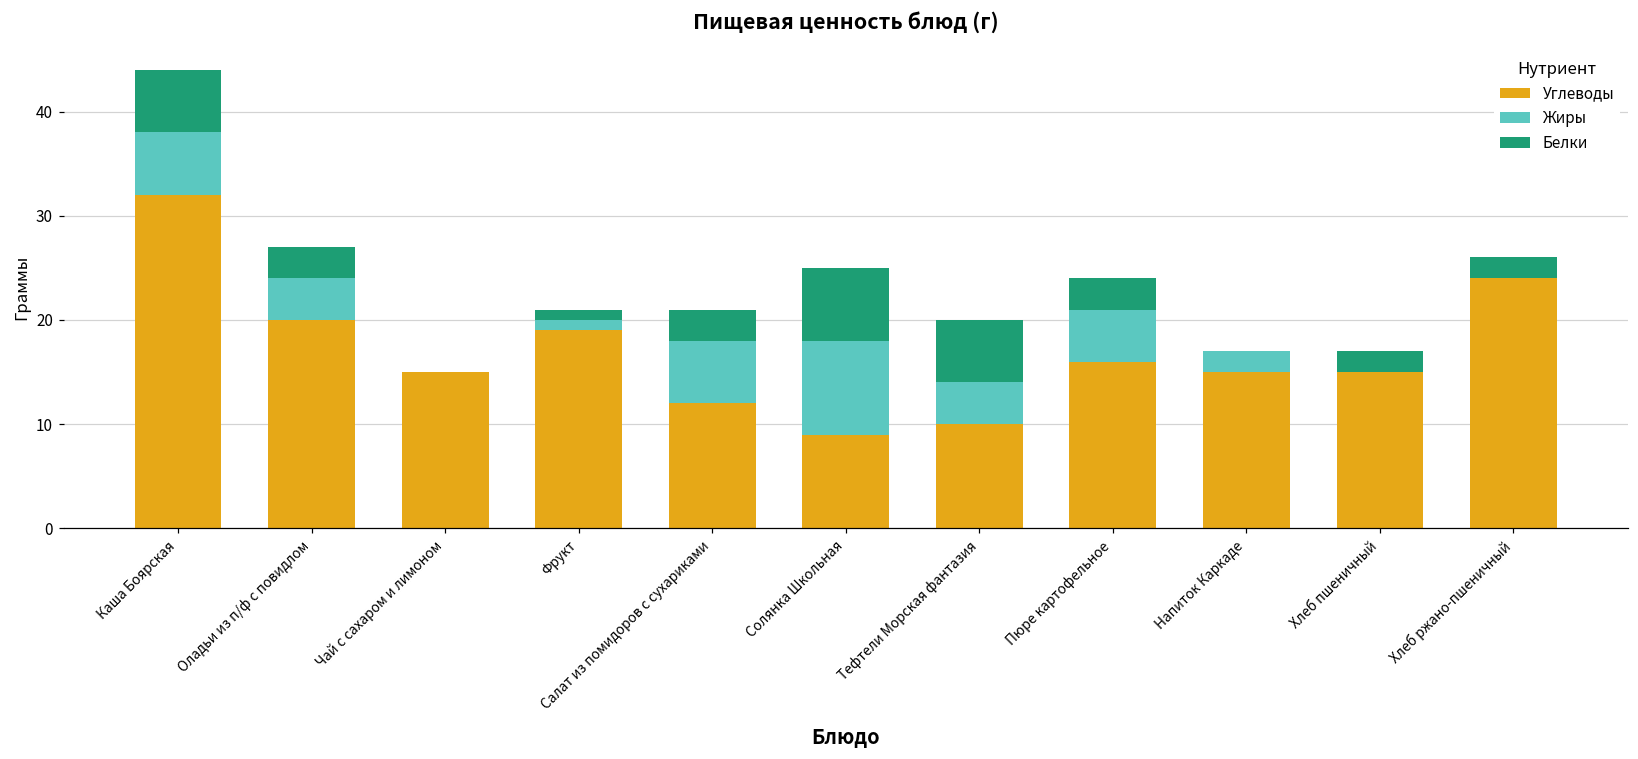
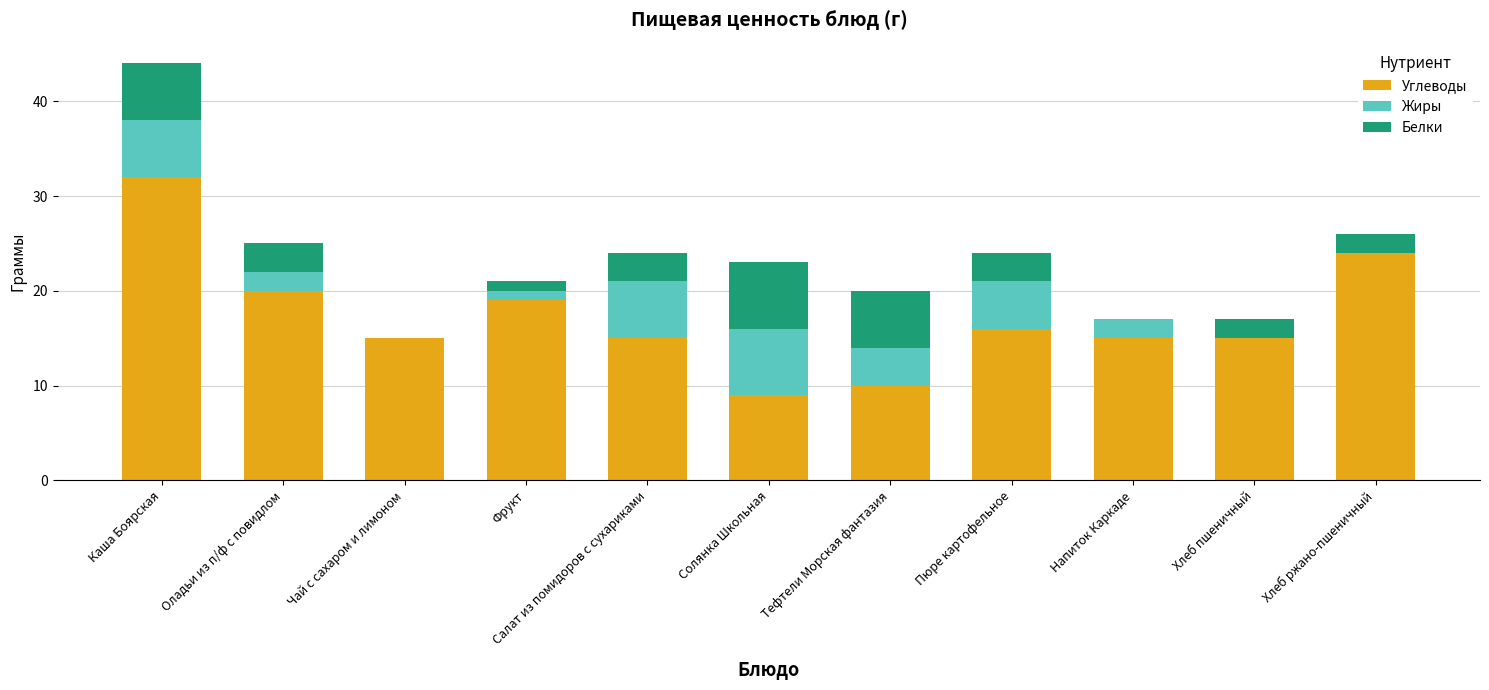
  {
    "Углеводы": {
      "Каша Боярская": 32,
      "Оладьи из п/ф с повидлом": 20,
      "Чай с сахаром и лимоном": 15,
      "Фрукт": 19,
-     "Салат из помидоров с сухариками": 12,
+     "Салат из помидоров с сухариками": 15,
      "Солянка Школьная": 9,
      "Тефтели Морская фантазия": 10,
      "Пюре картофельное": 16,
      "Напиток Каркаде": 15,
      "Хлеб пшеничный": 15,
      "Хлеб ржано-пшеничный": 24
    },
    "Жиры": {
      "Каша Боярская": 6,
-     "Оладьи из п/ф с повидлом": 4,
+     "Оладьи из п/ф с повидлом": 2,
      "Чай с сахаром и лимоном": 0,
      "Фрукт": 1,
      "Салат из помидоров с сухариками": 6,
-     "Солянка Школьная": 9,
+     "Солянка Школьная": 7,
      "Тефтели Морская фантазия": 4,
      "Пюре картофельное": 5,
      "Напиток Каркаде": 2,
      "Хлеб пшеничный": 0,
      "Хлеб ржано-пшеничный": 0
    },
    "Белки": {
      "Каша Боярская": 6,
      "Оладьи из п/ф с повидлом": 3,
      "Чай с сахаром и лимоном": 0,
      "Фрукт": 1,
      "Салат из помидоров с сухариками": 3,
      "Солянка Школьная": 7,
      "Тефтели Морская фантазия": 6,
      "Пюре картофельное": 3,
      "Напиток Каркаде": 0,
      "Хлеб пшеничный": 2,
      "Хлеб ржано-пшеничный": 2
    }
  }
